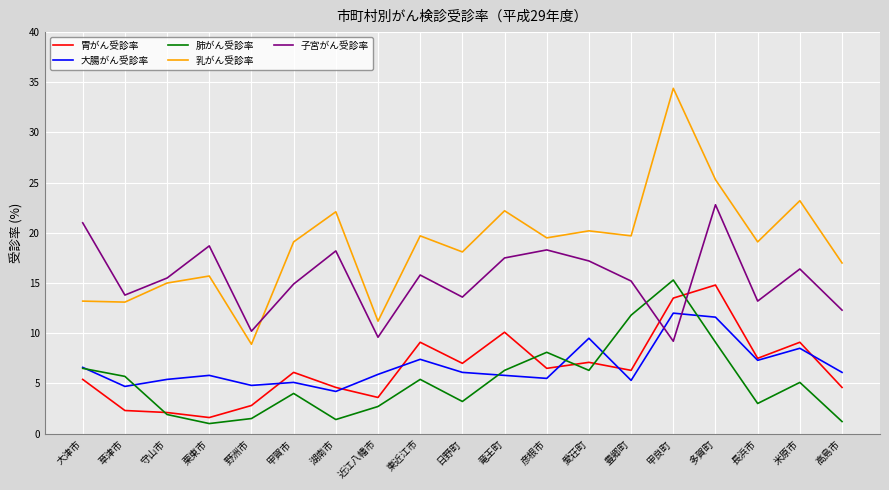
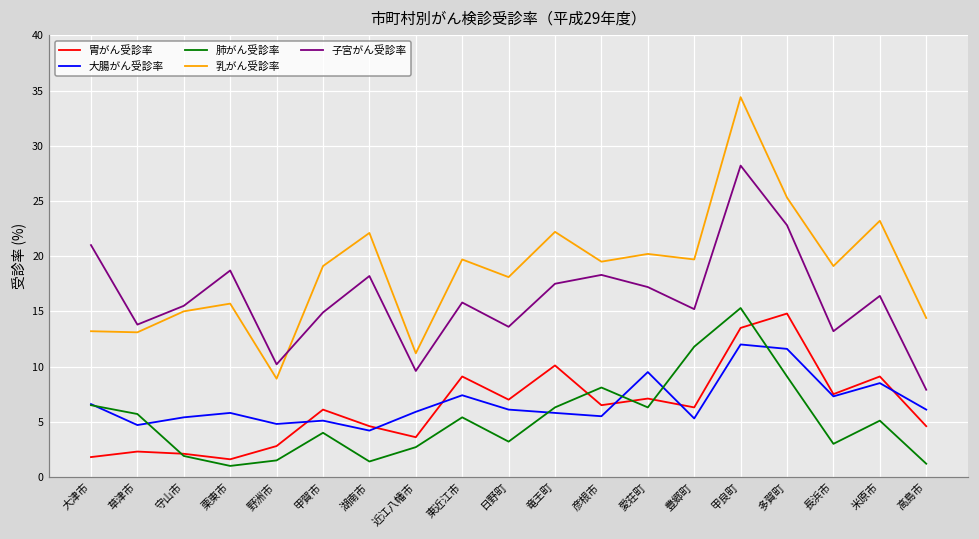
  {
    "胃がん受診率": {
-     "大津市": 5.4,
+     "大津市": 1.8,
      "草津市": 2.3,
      "栗東市": 1.6,
      "野洲市": 2.8,
      "甲賀市": 6.1,
      "湖南市": 4.6,
      "近江八幡市": 3.6,
      "東近江市": 9.1,
      "日野町": 7.0,
      "竜王町": 10.1,
      "彦根市": 6.5,
      "愛荘町": 7.1,
      "豊郷町": 6.3,
      "甲良町": 13.5,
      "多賀町": 14.8,
      "米原市": 9.1,
      "高島市": 4.6
    },
    "大腸がん受診率": {
      "草津市": 4.7,
      "守山市": 5.4,
      "栗東市": 5.8,
      "野洲市": 4.8,
      "甲賀市": 5.1,
      "湖南市": 4.2,
      "近江八幡市": 5.9,
      "東近江市": 7.4,
      "日野町": 6.1,
      "竜王町": 5.8,
      "彦根市": 5.5,
      "愛荘町": 9.5,
      "豊郷町": 5.3,
      "甲良町": 12.0,
      "多賀町": 11.6,
      "米原市": 8.5,
      "高島市": 6.1
    },
    "肺がん受診率": {
      "草津市": 5.7,
      "栗東市": 1.0,
      "野洲市": 1.5,
      "甲賀市": 4.0,
      "湖南市": 1.4,
      "近江八幡市": 2.7,
      "東近江市": 5.4,
      "日野町": 3.2,
      "竜王町": 6.3,
      "彦根市": 8.1,
      "愛荘町": 6.3,
      "豊郷町": 11.8,
      "甲良町": 15.3,
      "多賀町": 9.1,
      "長浜市": 3.0,
      "米原市": 5.1,
      "高島市": 1.2
    },
    "乳がん受診率": {
      "大津市": 13.2,
      "草津市": 13.1,
      "守山市": 15.0,
      "栗東市": 15.7,
      "野洲市": 8.9,
      "甲賀市": 19.1,
      "湖南市": 22.1,
      "近江八幡市": 11.2,
      "東近江市": 19.7,
      "日野町": 18.1,
      "竜王町": 22.2,
      "彦根市": 19.5,
      "愛荘町": 20.2,
      "豊郷町": 19.7,
      "甲良町": 34.4,
      "多賀町": 25.3,
      "長浜市": 19.1,
      "米原市": 23.2,
-     "高島市": 17.0
+     "高島市": 14.4
    },
    "子宮がん受診率": {
      "大津市": 21.0,
      "草津市": 13.8,
      "守山市": 15.5,
      "栗東市": 18.7,
      "野洲市": 10.2,
      "甲賀市": 14.9,
      "湖南市": 18.2,
      "近江八幡市": 9.6,
      "東近江市": 15.8,
      "日野町": 13.6,
      "竜王町": 17.5,
      "彦根市": 18.3,
      "愛荘町": 17.2,
      "豊郷町": 15.2,
-     "甲良町": 9.2,
+     "甲良町": 28.2,
      "多賀町": 22.8,
      "長浜市": 13.2,
      "米原市": 16.4,
-     "高島市": 12.3
+     "高島市": 7.9
    }
  }
